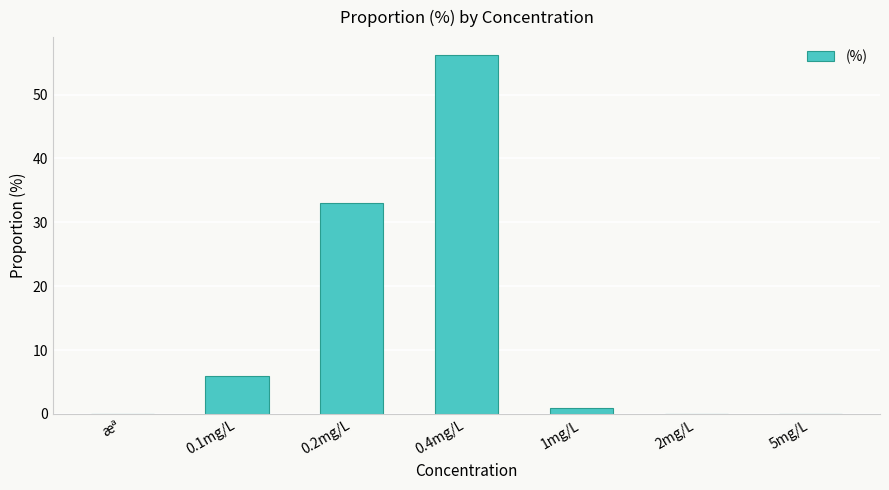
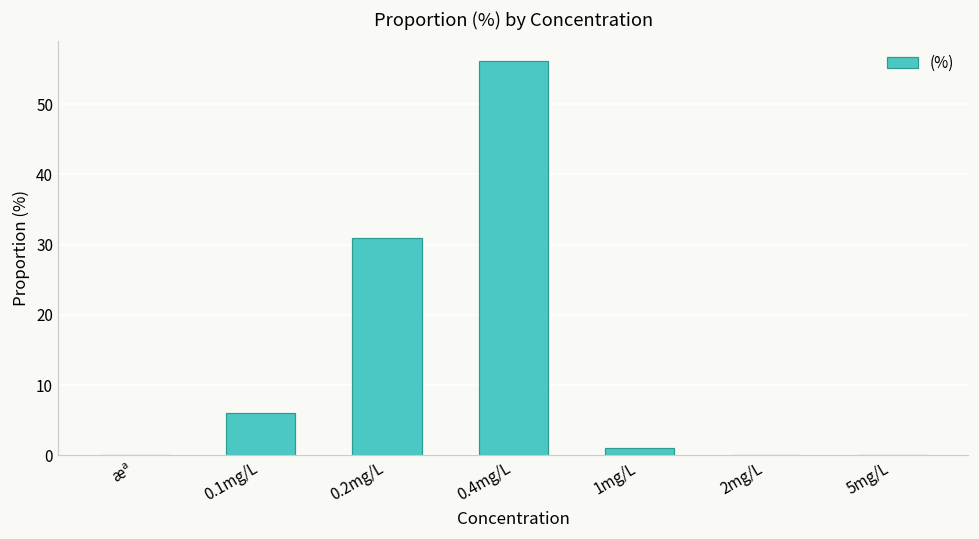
  {
    "æª": 0,
    "0.1mg/L": 6,
-   "0.2mg/L": 33,
+   "0.2mg/L": 31,
    "0.4mg/L": 56,
    "1mg/L": 1,
    "2mg/L": 0,
    "5mg/L": 0
  }
